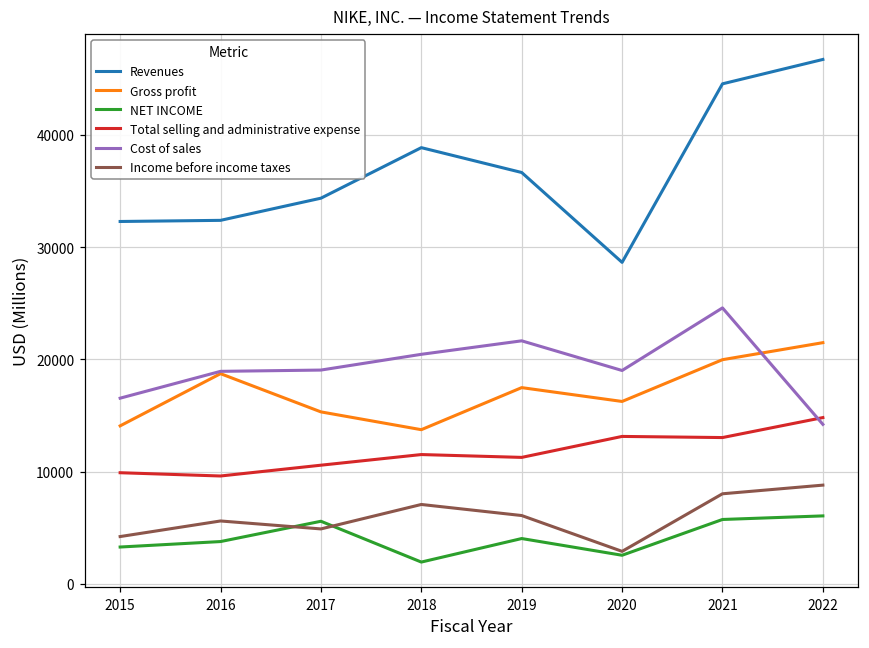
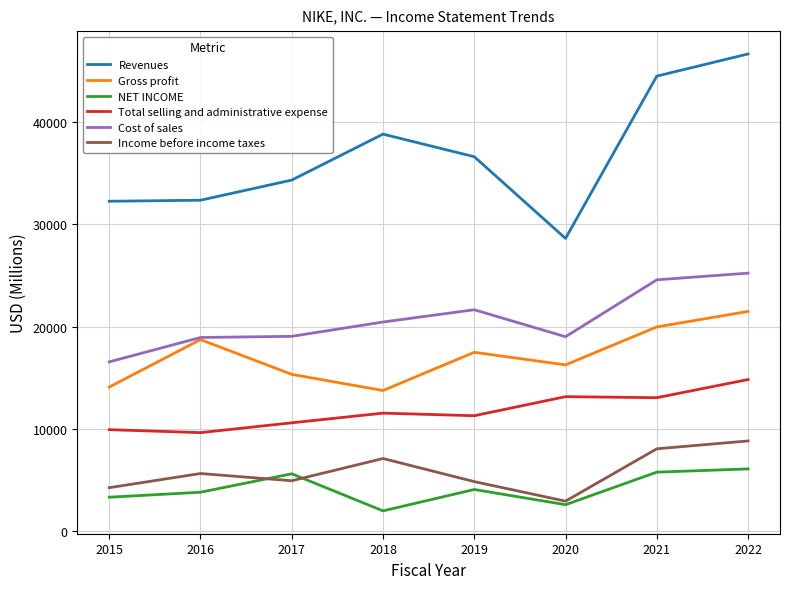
  {
    "Revenues": {
      "2015": 32300,
      "2016": 32400,
      "2017": 34400,
      "2018": 38900,
      "2019": 36600,
      "2020": 28600,
      "2021": 44500,
      "2022": 46700
    },
    "Gross profit": {
      "2015": 14100,
      "2017": 15300,
      "2018": 13700,
      "2019": 17500,
      "2020": 16200,
      "2021": 20000,
      "2022": 21500
    },
    "NET INCOME": {
      "2015": 3300,
      "2016": 3800,
      "2017": 5600,
      "2018": 1900,
      "2019": 4000,
      "2020": 2500,
      "2021": 5700,
      "2022": 6000
    },
    "Total selling and administrative expense": {
      "2015": 9900,
      "2016": 9600,
      "2017": 10600,
      "2018": 11500,
      "2019": 11300,
      "2020": 13100,
      "2021": 13000,
      "2022": 14800
    },
    "Cost of sales": {
      "2015": 16500,
      "2017": 19000,
      "2018": 20400,
      "2019": 21600,
      "2020": 19000,
      "2021": 24600,
-     "2022": 14200
+     "2022": 25200
    },
    "Income before income taxes": {
      "2015": 4200,
      "2016": 5600,
      "2017": 4900,
      "2018": 7100,
-     "2019": 6100,
+     "2019": 4800,
      "2020": 2900,
      "2021": 8000,
      "2022": 8800
    }
  }
